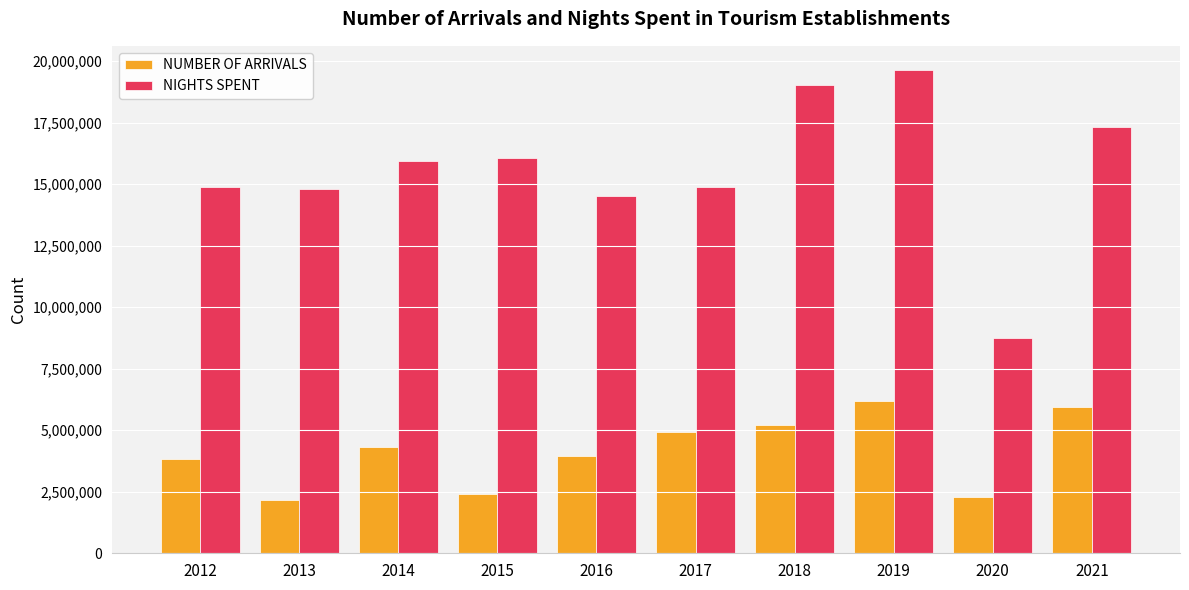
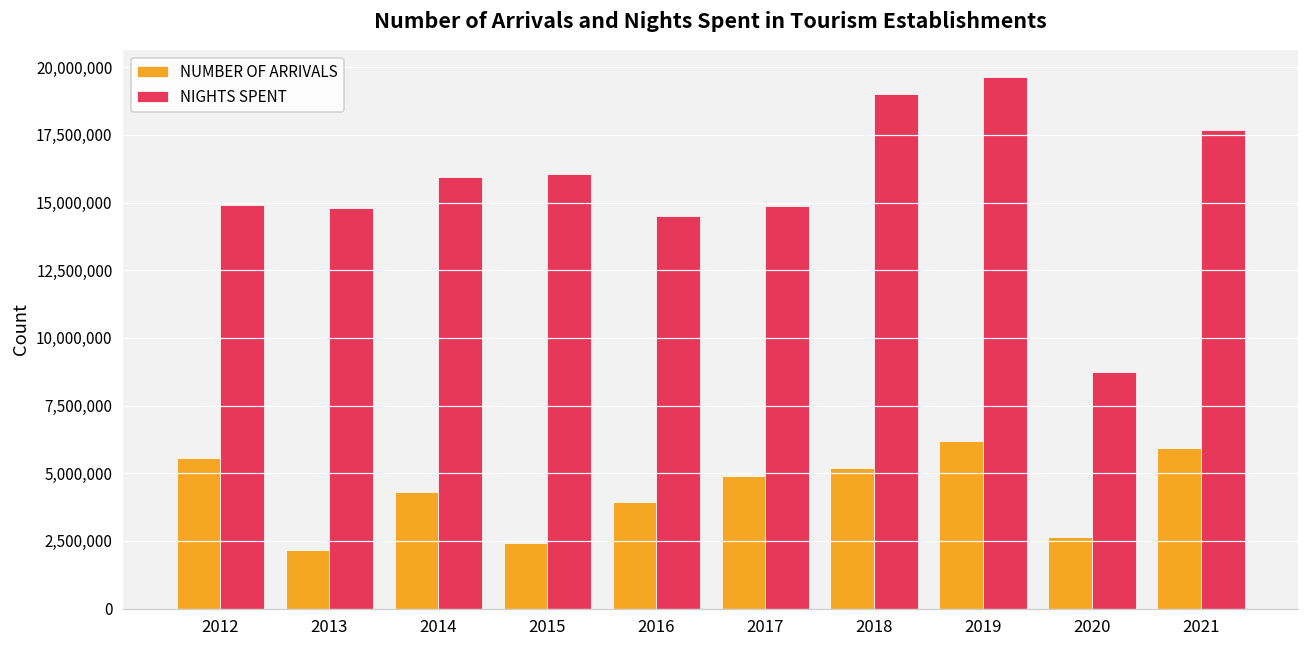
  {
    "NUMBER OF ARRIVALS": {
-     "2012": "3,800,000",
+     "2012": "5,600,000",
      "2013": "2,200,000",
      "2014": "4,300,000",
      "2015": "2,400,000",
      "2016": "3,900,000",
      "2017": "4,900,000",
      "2018": "5,200,000",
      "2019": "6,200,000",
-     "2020": "2,300,000",
+     "2020": "2,700,000",
      "2021": "5,900,000"
    },
    "NIGHTS SPENT": {
      "2012": "14,900,000",
      "2013": "14,800,000",
      "2014": "16,000,000",
      "2015": "16,100,000",
      "2016": "14,500,000",
      "2017": "14,900,000",
      "2018": "19,000,000",
      "2019": "19,600,000",
      "2020": "8,700,000",
-     "2021": "17,300,000"
+     "2021": "17,700,000"
    }
  }
